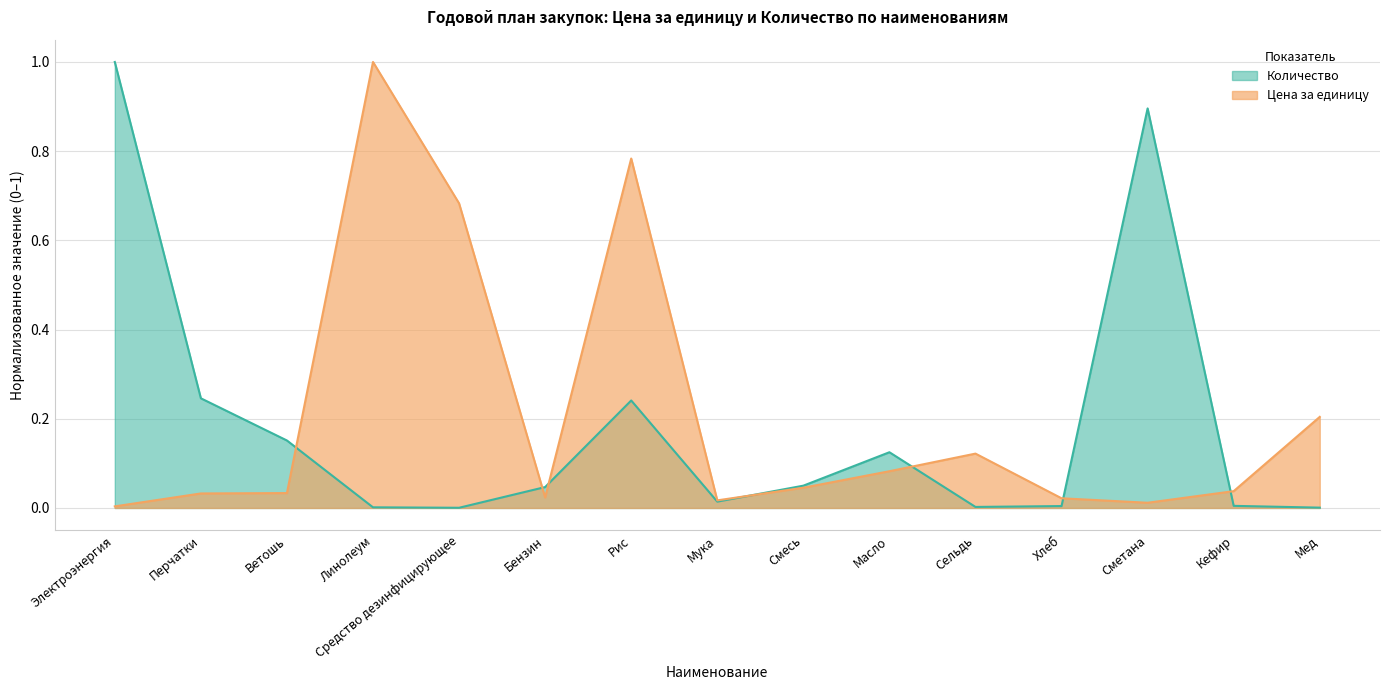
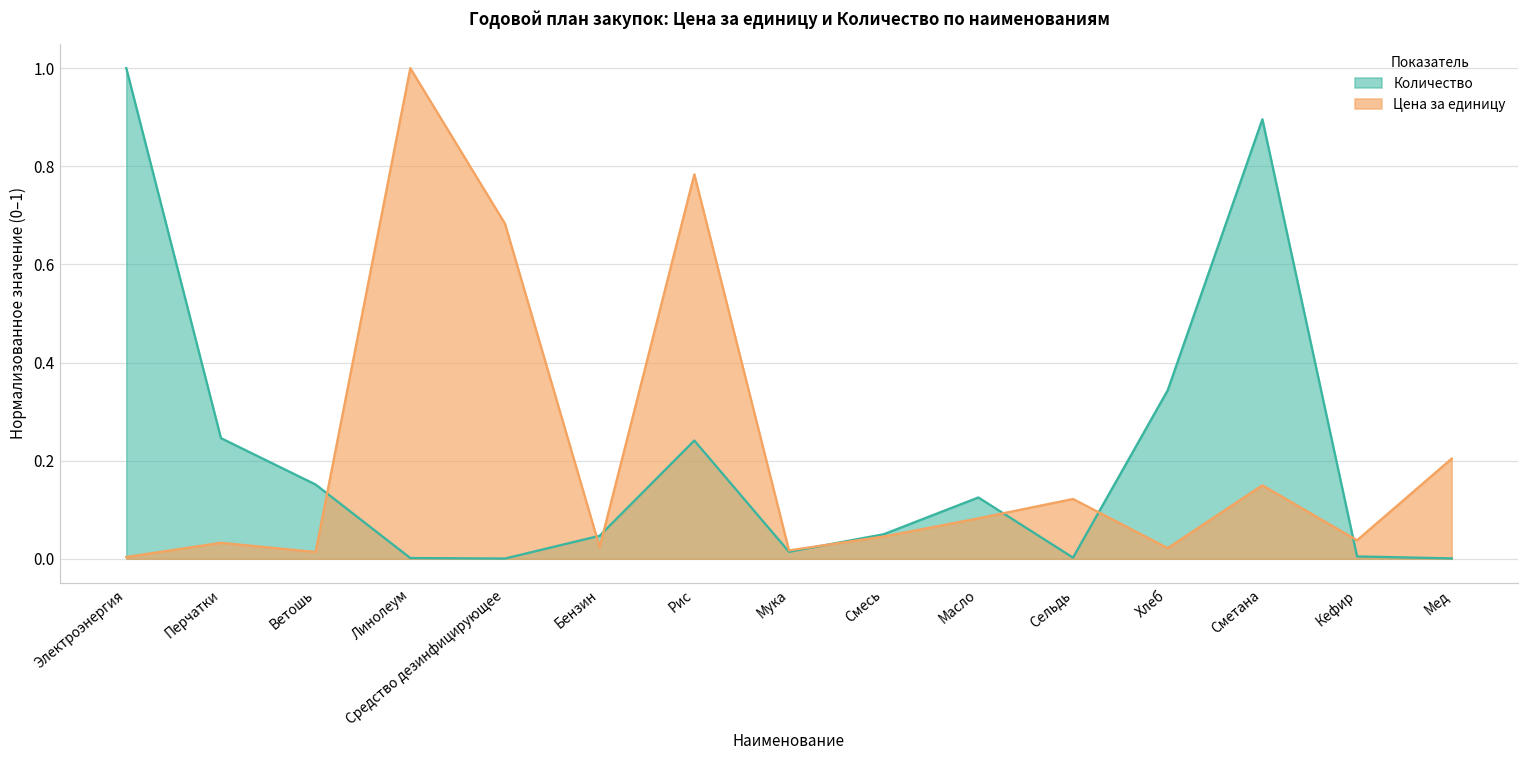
  {
    "Количество": {
      "Электроэнергия": 1.00,
      "Перчатки": 0.25,
      "Ветошь": 0.15,
      "Линолеум": 0.00,
      "Средство дезинфицирующее": 0.00,
      "Бензин": 0.05,
      "Рис": 0.24,
      "Масло": 0.12,
      "Сельдь": 0.00,
-     "Хлеб": 0.00,
+     "Хлеб": 0.34,
      "Сметана": 0.90,
      "Кефир": 0.00,
      "Мед": 0.00
    },
    "Цена за единицу": {
      "Электроэнергия": 0.00,
      "Перчатки": 0.03,
-     "Ветошь": 0.03,
+     "Ветошь": 0.01,
      "Линолеум": 1.00,
      "Средство дезинфицирующее": 0.68,
      "Бензин": 0.02,
      "Рис": 0.78,
      "Масло": 0.08,
      "Сельдь": 0.12,
      "Хлеб": 0.02,
-     "Сметана": 0.01,
+     "Сметана": 0.15,
      "Кефир": 0.04,
      "Мед": 0.20
    }
  }
